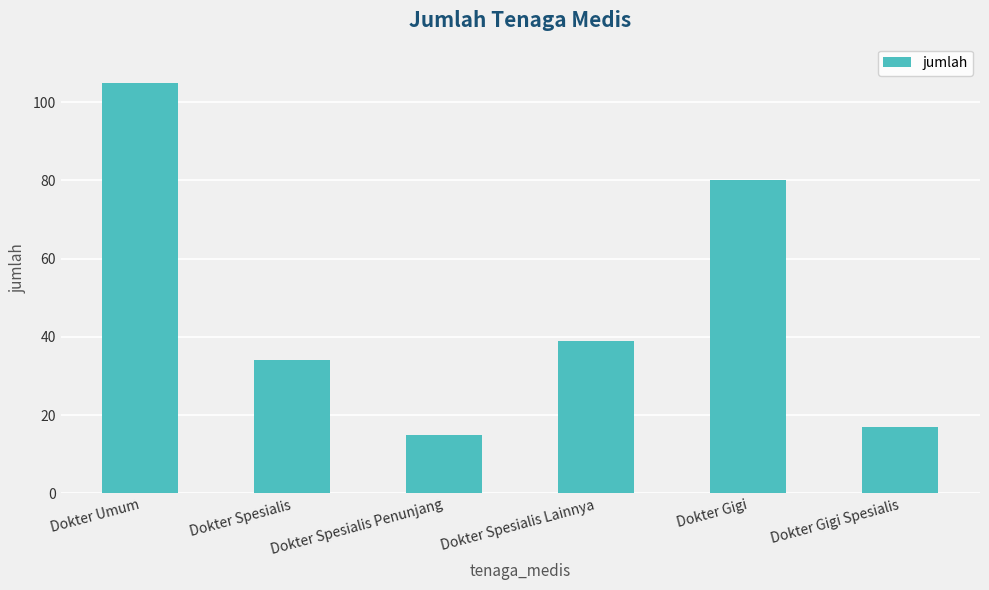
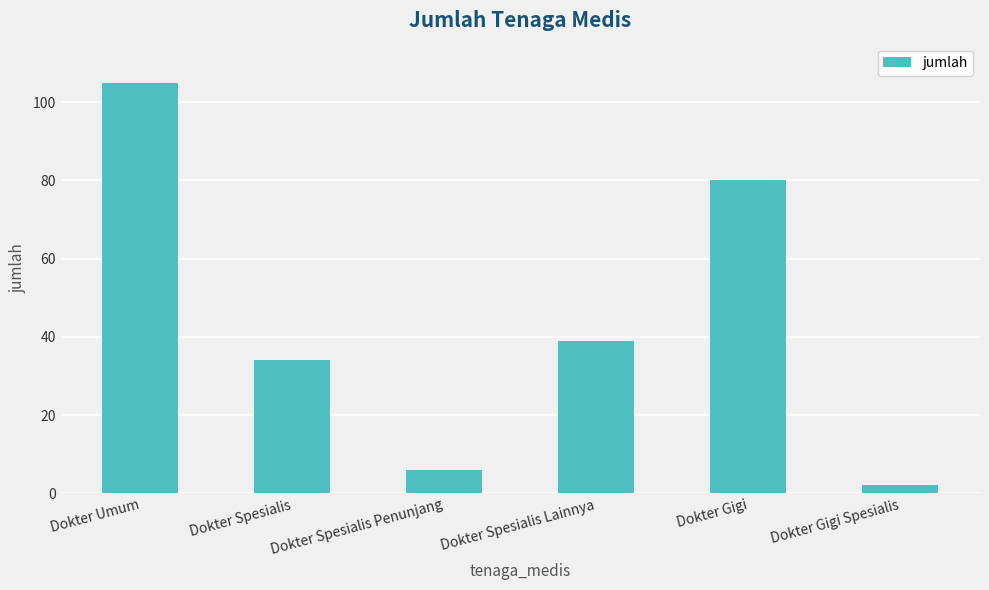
  {
    "Dokter Umum": 105,
    "Dokter Spesialis": 34,
-   "Dokter Spesialis Penunjang": 15,
+   "Dokter Spesialis Penunjang": 6,
    "Dokter Spesialis Lainnya": 39,
    "Dokter Gigi": 80,
-   "Dokter Gigi Spesialis": 17
+   "Dokter Gigi Spesialis": 2
  }
